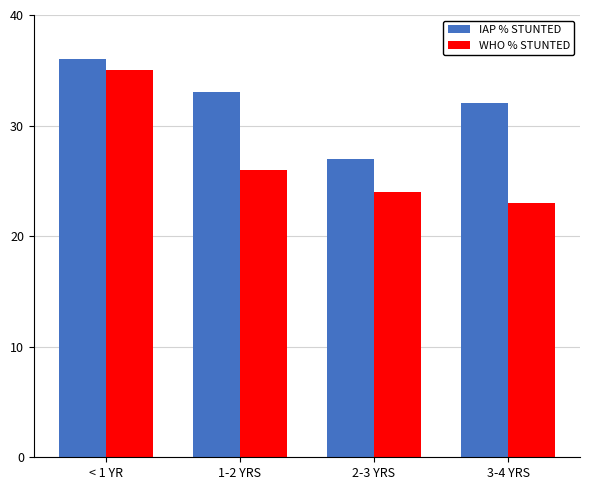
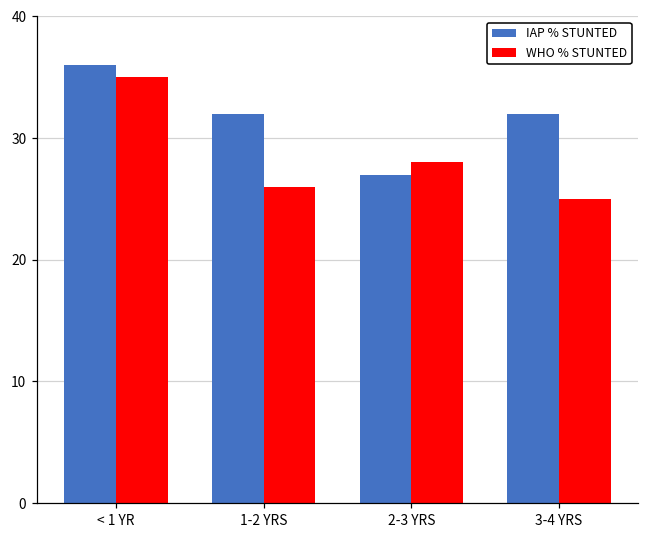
  {
    "IAP % STUNTED": {
      "< 1 YR": 36,
-     "1-2 YRS": 33,
+     "1-2 YRS": 32,
      "2-3 YRS": 27,
      "3-4 YRS": 32
    },
    "WHO % STUNTED": {
      "< 1 YR": 35,
      "1-2 YRS": 26,
-     "2-3 YRS": 24,
-     "3-4 YRS": 23
+     "2-3 YRS": 28,
+     "3-4 YRS": 25
    }
  }
